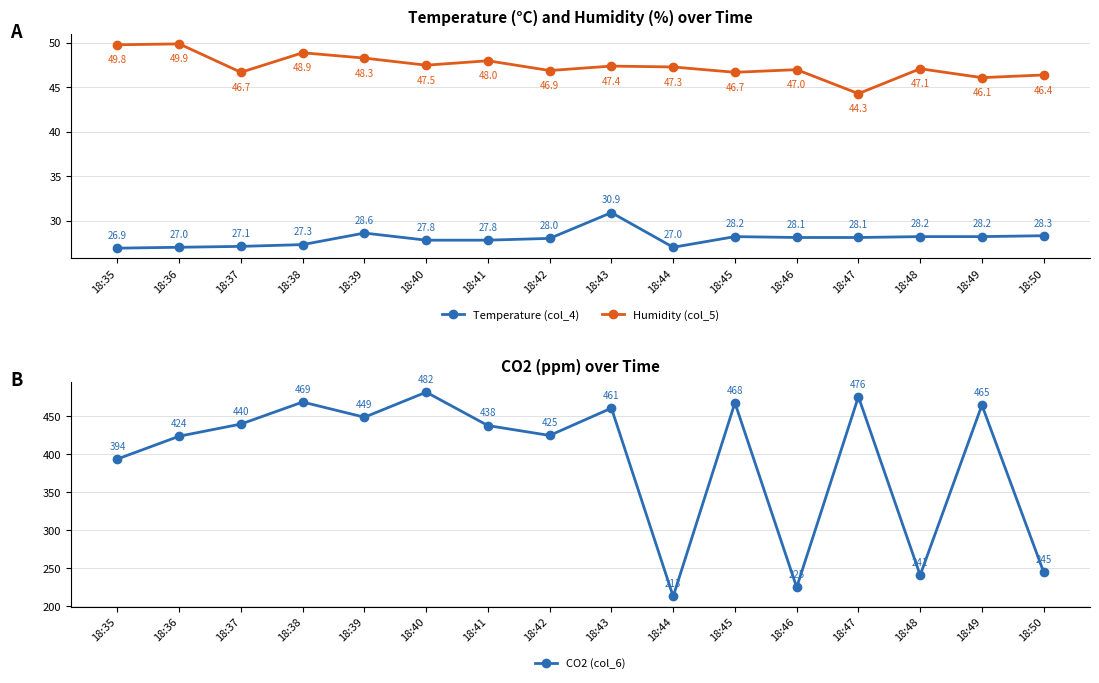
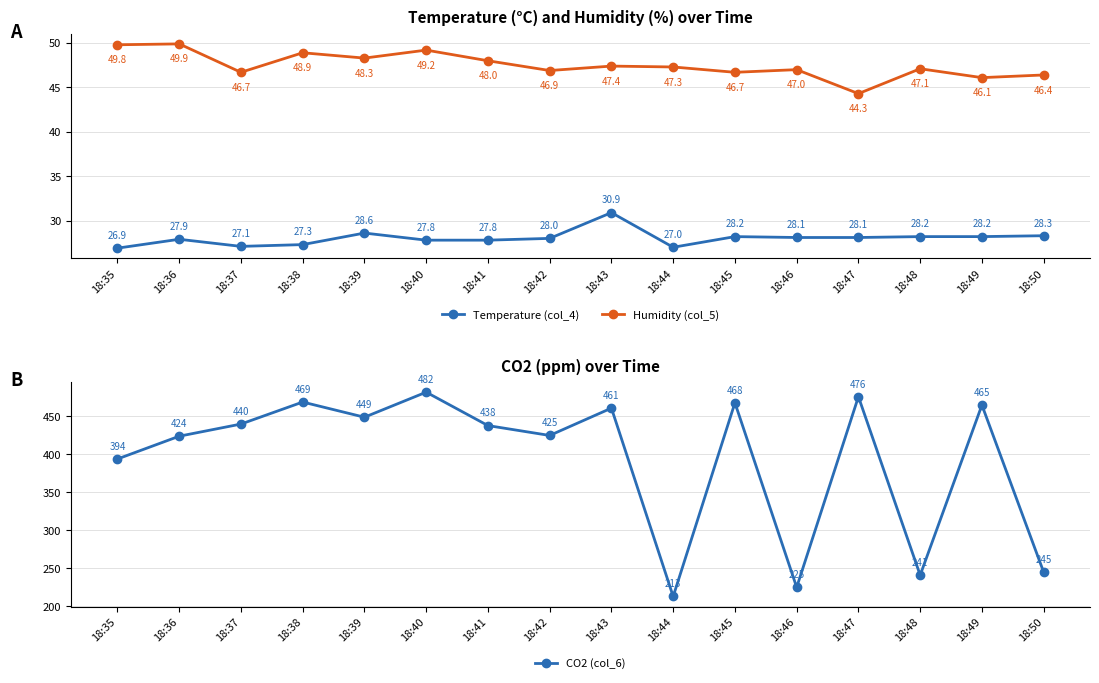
  {
    "Temperature (°C) and Humidity (%) over Time": {
      "Temperature (col_4)": {
        "18:35": 26.9,
-       "18:36": 27.0,
+       "18:36": 27.9,
        "18:37": 27.1,
        "18:38": 27.3,
        "18:39": 28.6,
        "18:40": 27.8,
        "18:41": 27.8,
        "18:42": 28.0,
        "18:43": 30.9,
        "18:44": 27.0,
        "18:45": 28.2,
        "18:46": 28.1,
        "18:47": 28.1,
        "18:48": 28.2,
        "18:49": 28.2,
        "18:50": 28.3
      },
      "Humidity (col_5)": {
        "18:35": 49.8,
        "18:36": 49.9,
        "18:37": 46.7,
        "18:38": 48.9,
        "18:39": 48.3,
-       "18:40": 47.5,
+       "18:40": 49.2,
        "18:41": 48.0,
        "18:42": 46.9,
        "18:43": 47.4,
        "18:44": 47.3,
        "18:45": 46.7,
        "18:46": 47.0,
        "18:47": 44.3,
        "18:48": 47.1,
        "18:49": 46.1,
        "18:50": 46.4
      }
    },
    "CO2 (ppm) over Time": {
      "18:35": 394,
      "18:36": 424,
      "18:37": 440,
      "18:38": 469,
      "18:39": 449,
      "18:40": 482,
      "18:41": 438,
      "18:42": 425,
      "18:43": 461,
      "18:44": 213,
      "18:45": 468,
      "18:46": 225,
      "18:47": 476,
      "18:48": 241,
      "18:49": 465,
      "18:50": 245
    }
  }
